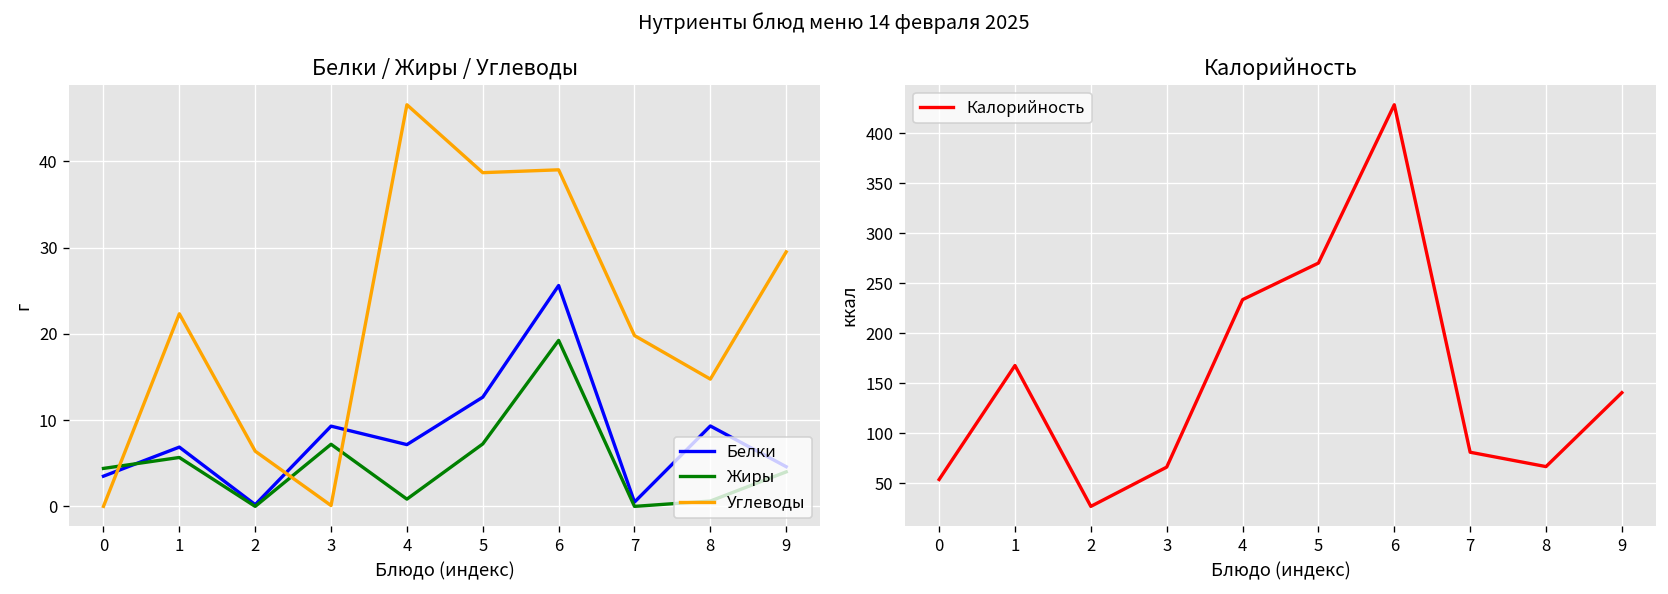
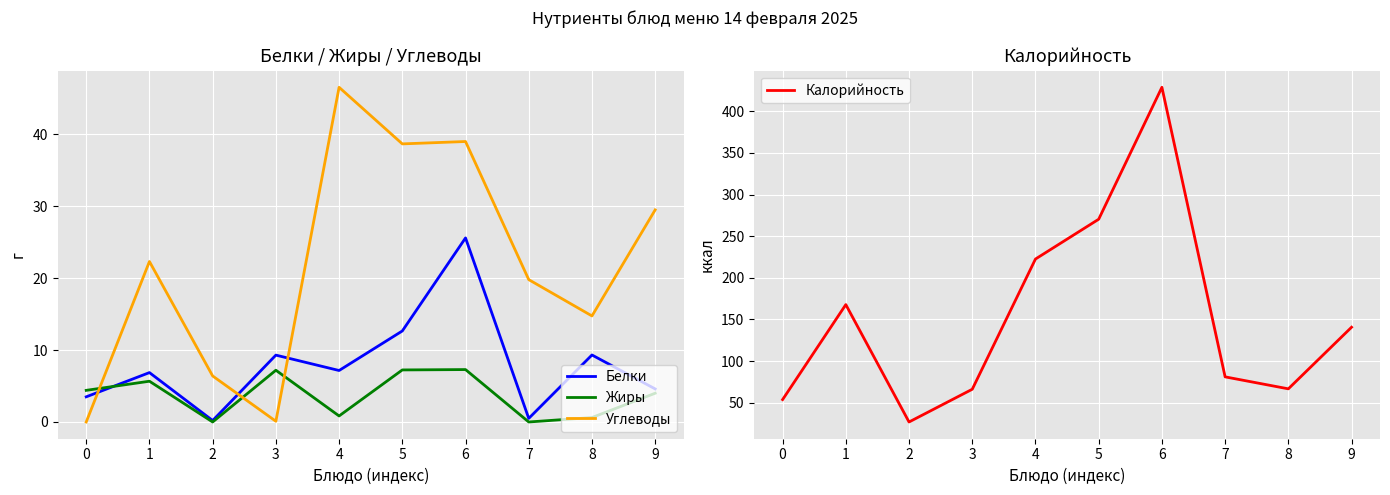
  {
    "Белки / Жиры / Углеводы": {
      "Белки": {
        "0": 4,
        "1": 7,
        "3": 9,
        "4": 7,
        "5": 13,
        "6": 26,
        "7": 1,
        "8": 9
      },
      "Жиры": {
        "0": 4,
        "1": 6,
        "3": 7,
        "4": 1,
        "5": 7,
-       "6": 19,
+       "6": 7,
        "7": 0
      },
      "Углеводы": {
        "0": 0,
        "1": 22,
        "2": 6,
        "3": 0,
        "4": 47,
        "5": 39,
        "6": 39,
        "7": 20,
        "8": 15,
        "9": 30
      }
    },
    "Калорийность": {
      "0": 50,
      "1": 170,
      "2": 30,
      "3": 70,
-     "4": 230,
+     "4": 220,
      "5": 270,
      "6": 430,
      "7": 80,
      "8": 70,
      "9": 140
    }
  }
